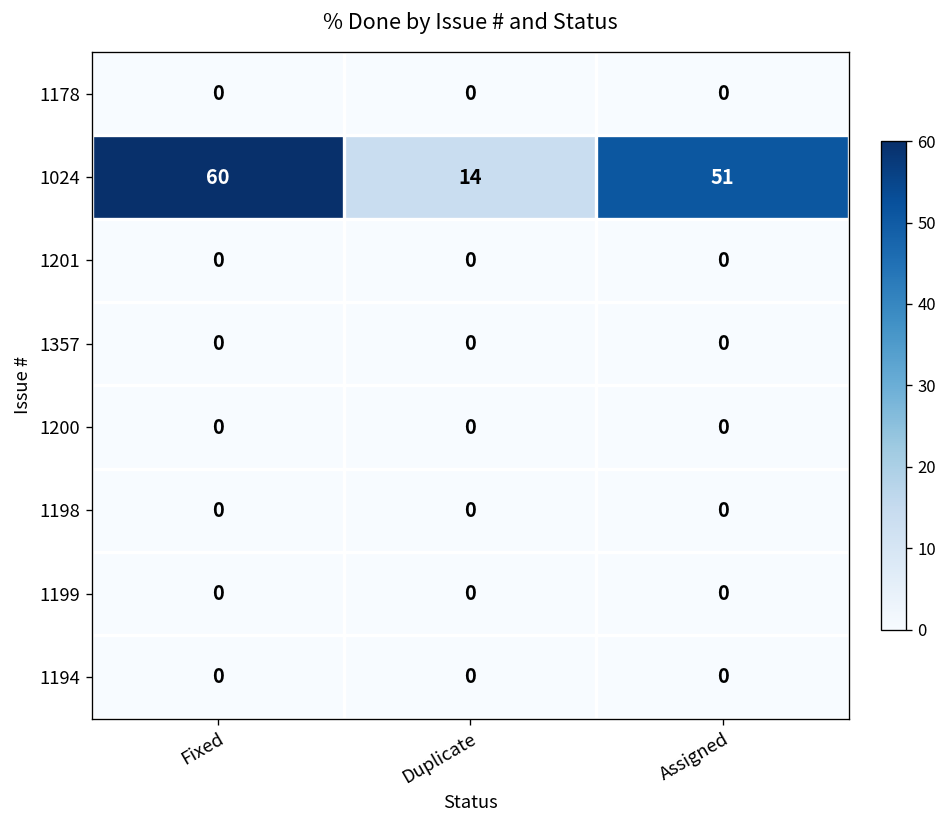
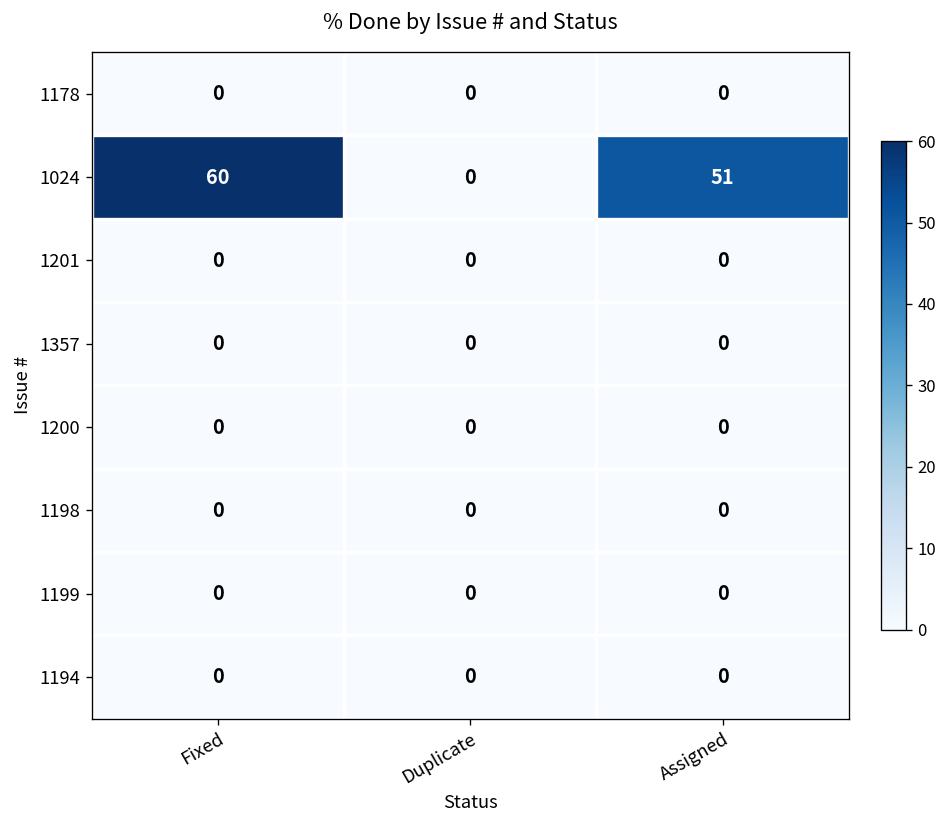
  {
    "1178": {
      "Fixed": 0,
      "Duplicate": 0,
      "Assigned": 0
    },
    "1024": {
      "Fixed": 60,
-     "Duplicate": 14,
+     "Duplicate": 0,
      "Assigned": 51
    },
    "1201": {
      "Fixed": 0,
      "Duplicate": 0,
      "Assigned": 0
    },
    "1357": {
      "Fixed": 0,
      "Duplicate": 0,
      "Assigned": 0
    },
    "1200": {
      "Fixed": 0,
      "Duplicate": 0,
      "Assigned": 0
    },
    "1198": {
      "Fixed": 0,
      "Duplicate": 0,
      "Assigned": 0
    },
    "1199": {
      "Fixed": 0,
      "Duplicate": 0,
      "Assigned": 0
    },
    "1194": {
      "Fixed": 0,
      "Duplicate": 0,
      "Assigned": 0
    }
  }
